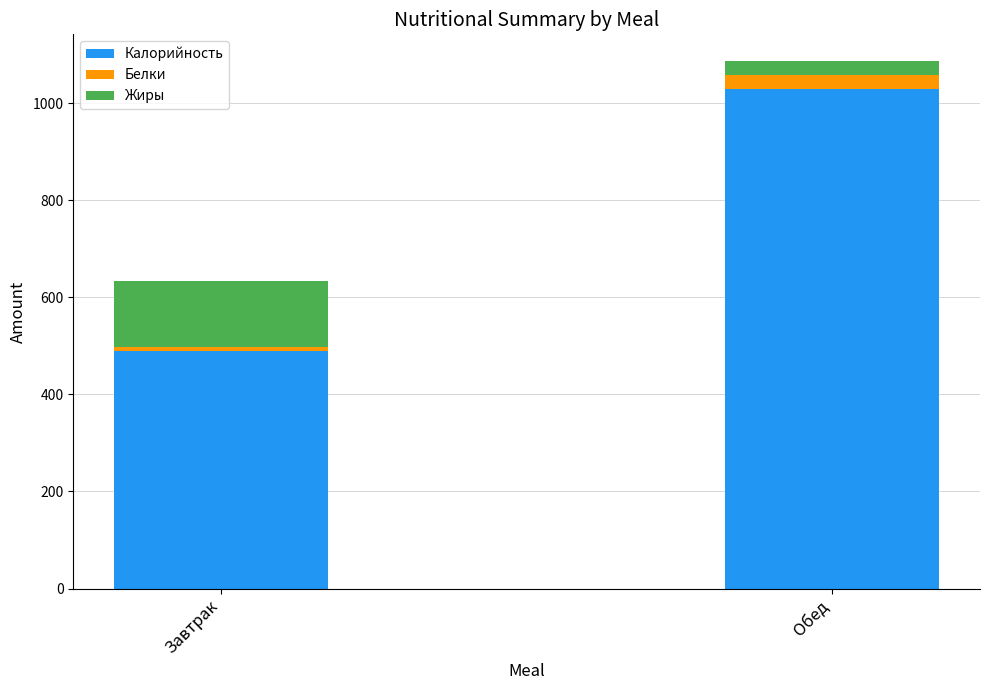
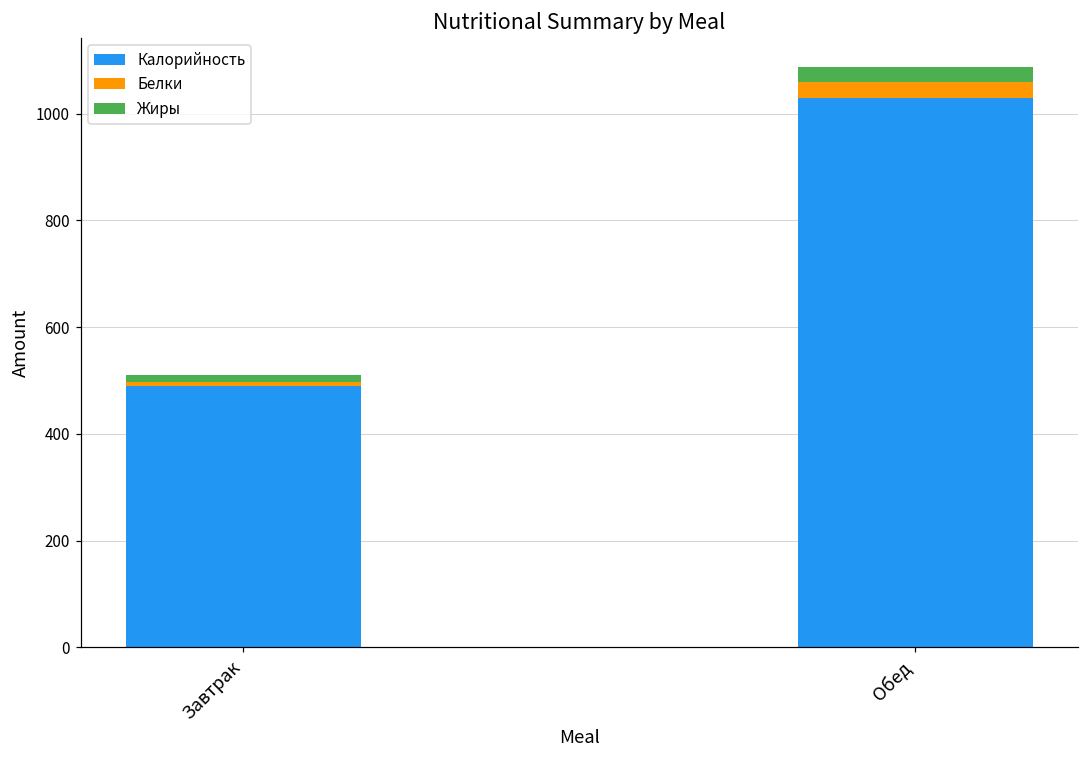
  {
    "Калорийность": {
      "Завтрак": 490,
      "Обед": 1030
    },
    "Белки": {
      "Завтрак": 10,
      "Обед": 30
    },
    "Жиры": {
-     "Завтрак": 140,
+     "Завтрак": 10,
      "Обед": 30
    }
  }
